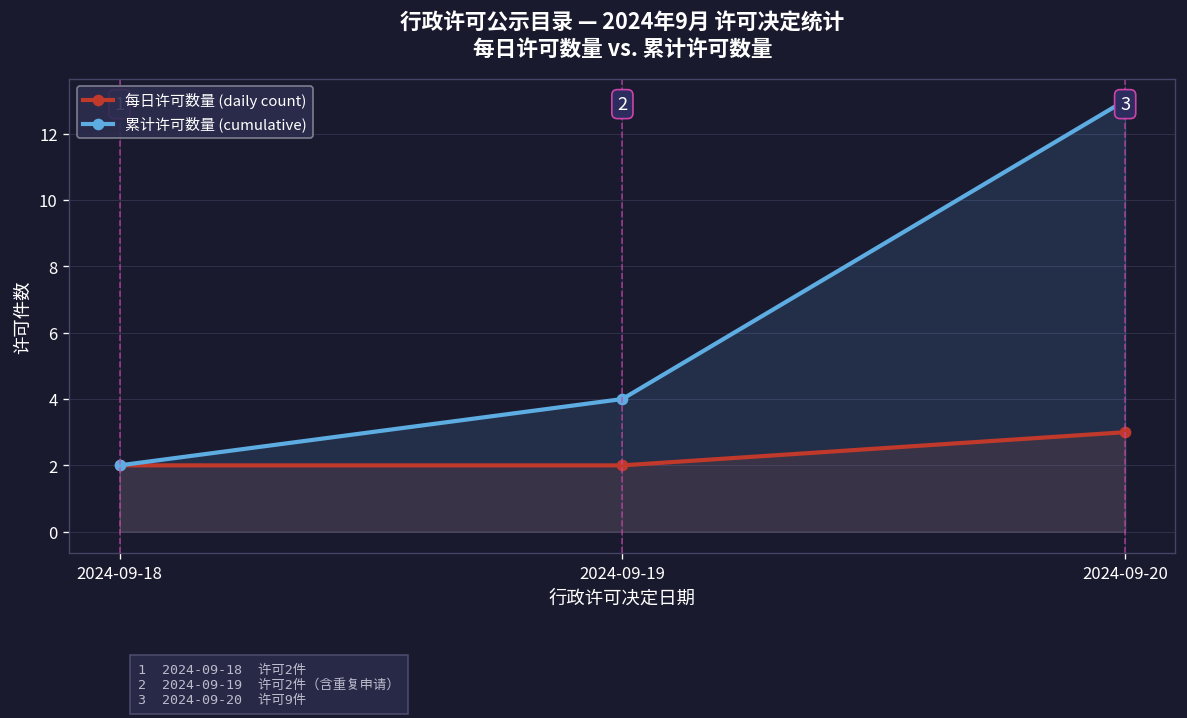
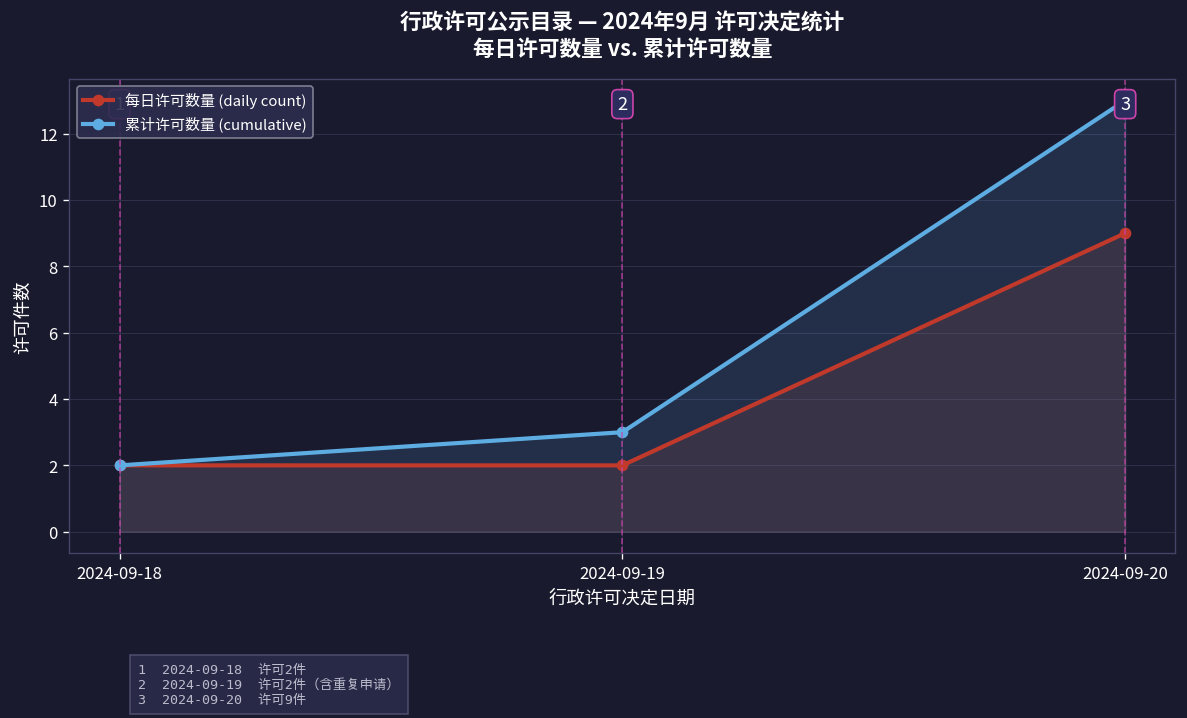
  {
    "每日许可数量 (daily count)": {
      "2024-09-19": 2,
-     "2024-09-20": 3
+     "2024-09-20": 9
    },
    "累计许可数量 (cumulative)": {
-     "2024-09-19": 4
+     "2024-09-19": 3
    }
  }
